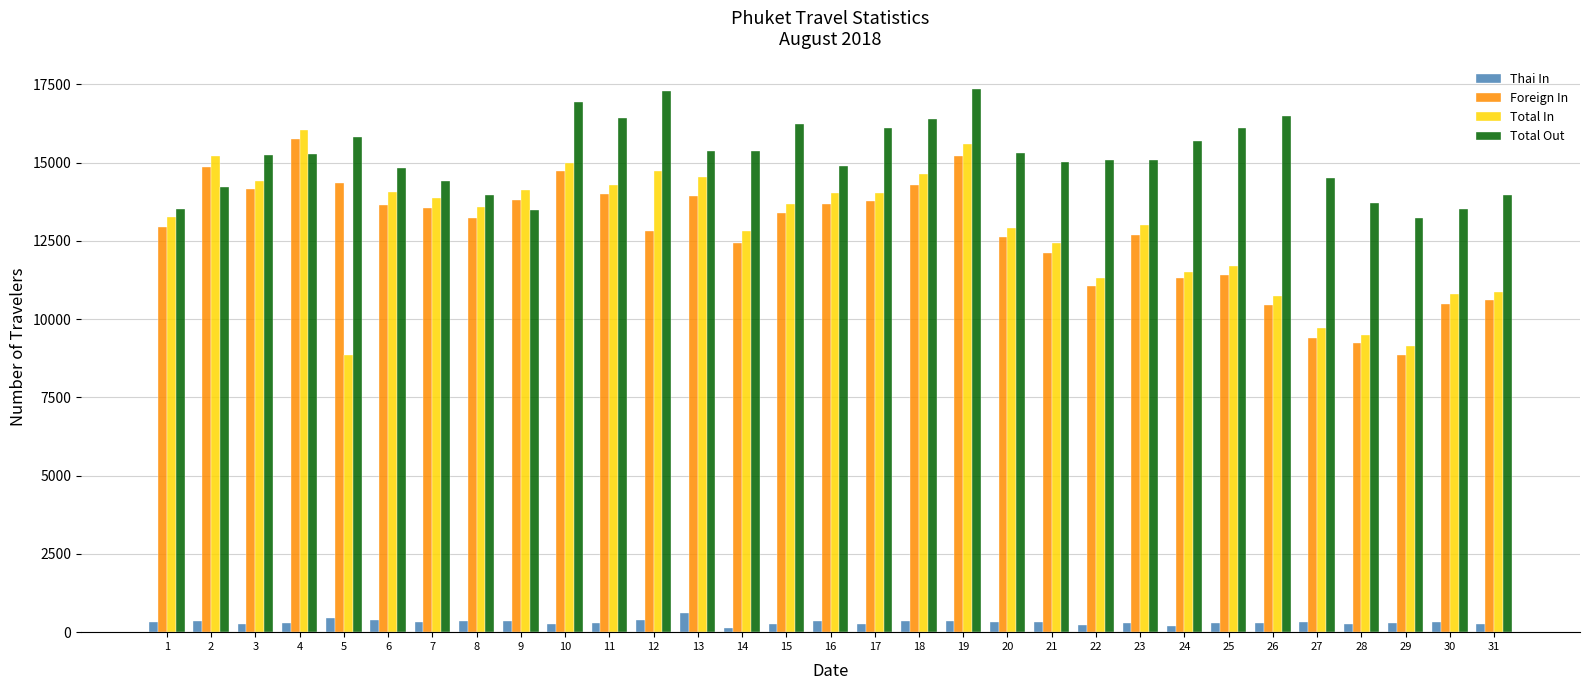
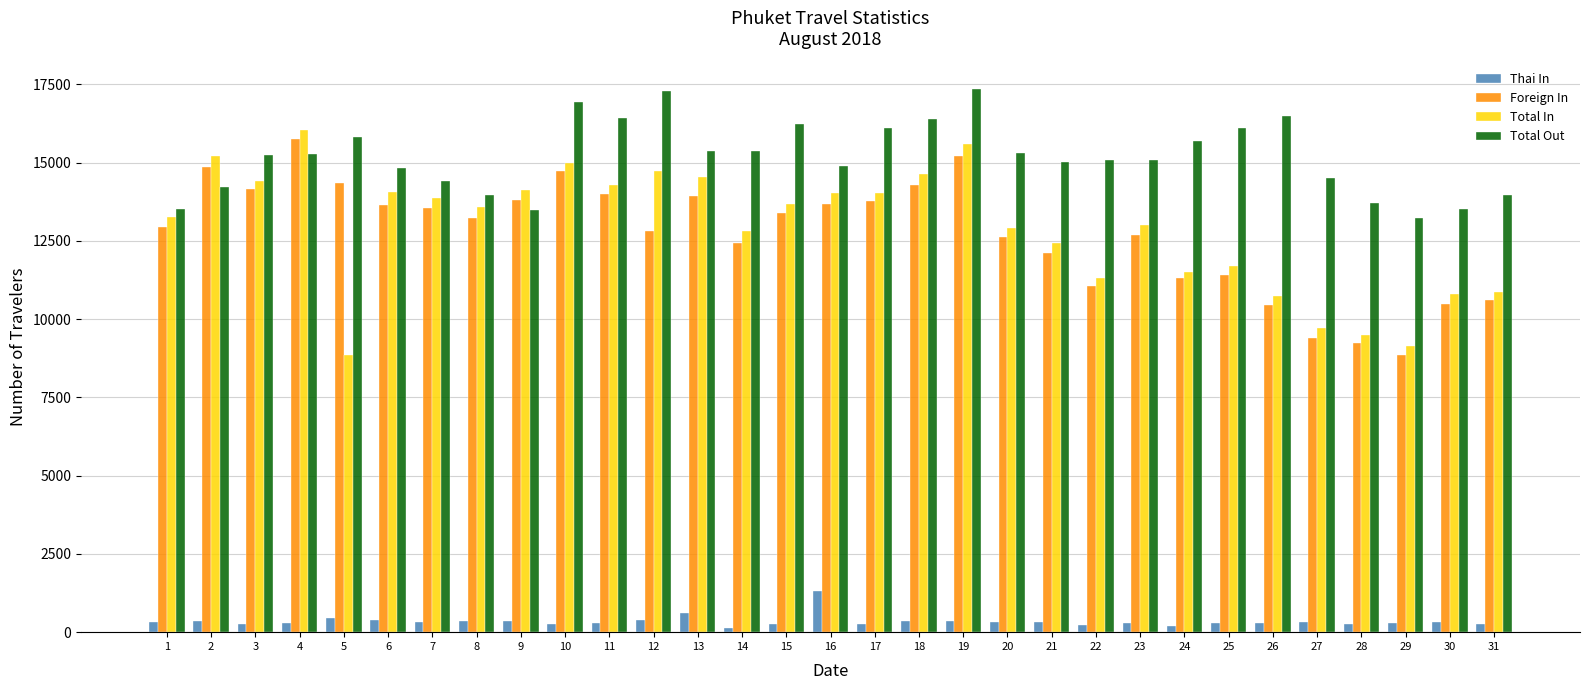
  {
    "Thai In": {
      "1": 300,
      "2": 300,
      "3": 300,
      "4": 300,
      "5": 500,
      "6": 400,
      "7": 300,
      "8": 300,
      "9": 300,
      "10": 300,
      "11": 300,
      "12": 400,
      "13": 600,
      "14": 100,
      "15": 300,
-     "16": 400,
+     "16": 1300,
      "17": 200,
      "18": 400,
      "19": 400,
      "20": 300,
      "21": 300,
      "22": 200,
      "23": 300,
      "24": 200,
      "25": 300,
      "26": 300,
      "27": 300,
      "28": 300,
      "29": 300,
      "30": 300,
      "31": 300
    },
    "Foreign In": {
      "1": 12900,
      "2": 14900,
      "3": 14100,
      "4": 15700,
      "5": 14300,
      "6": 13700,
      "7": 13500,
      "8": 13200,
      "9": 13800,
      "10": 14700,
      "11": 14000,
      "12": 12800,
      "13": 13900,
      "14": 12400,
      "15": 13400,
      "16": 13700,
      "17": 13800,
      "18": 14300,
      "19": 15200,
      "20": 12600,
      "21": 12100,
      "22": 11100,
      "23": 12700,
      "24": 11300,
      "25": 11400,
      "26": 10500,
      "27": 9400,
      "28": 9200,
      "29": 8800,
      "30": 10500,
      "31": 10600
    },
    "Total In": {
      "1": 13300,
      "2": 15200,
      "3": 14400,
      "4": 16000,
      "5": 8800,
      "6": 14000,
      "7": 13900,
      "8": 13600,
      "9": 14100,
      "10": 15000,
      "11": 14300,
      "12": 14700,
      "13": 14500,
      "14": 12800,
      "15": 13700,
      "16": 14000,
      "17": 14000,
      "18": 14600,
      "19": 15600,
      "20": 12900,
      "21": 12400,
      "22": 11300,
      "23": 13000,
      "24": 11500,
      "25": 11700,
      "26": 10700,
      "27": 9700,
      "28": 9500,
      "29": 9100,
      "30": 10800,
      "31": 10900
    },
    "Total Out": {
      "1": 13500,
      "2": 14200,
      "3": 15200,
      "4": 15300,
      "5": 15800,
      "6": 14800,
      "7": 14400,
      "8": 14000,
      "9": 13500,
      "10": 16900,
      "11": 16400,
      "12": 17300,
      "13": 15400,
      "14": 15400,
      "15": 16200,
      "16": 14900,
      "17": 16100,
      "18": 16400,
      "19": 17400,
      "20": 15300,
      "21": 15000,
      "22": 15100,
      "23": 15100,
      "24": 15700,
      "25": 16100,
      "26": 16500,
      "27": 14500,
      "28": 13700,
      "29": 13200,
      "30": 13500,
      "31": 14000
    }
  }
